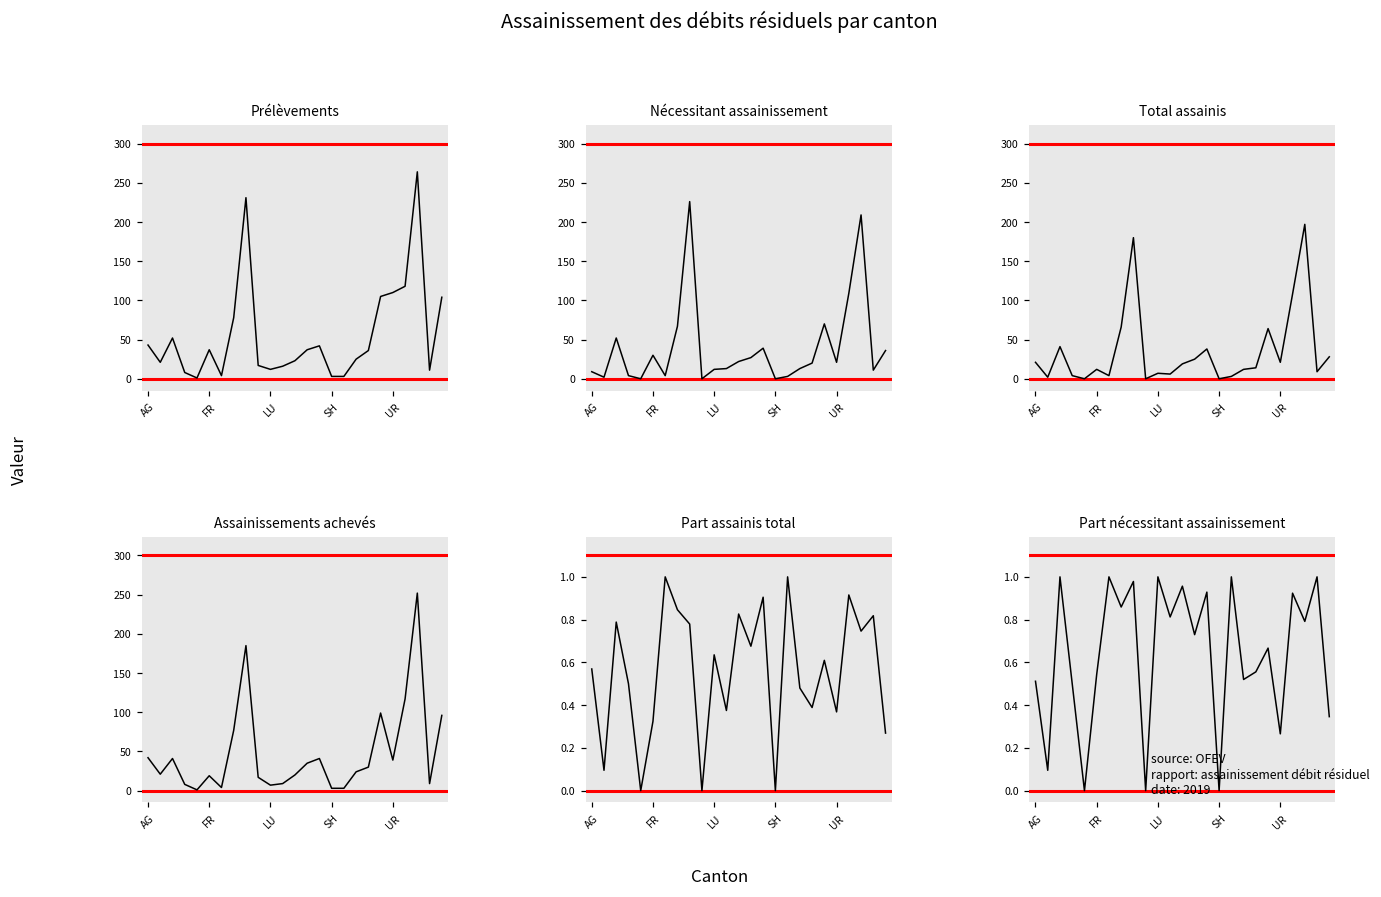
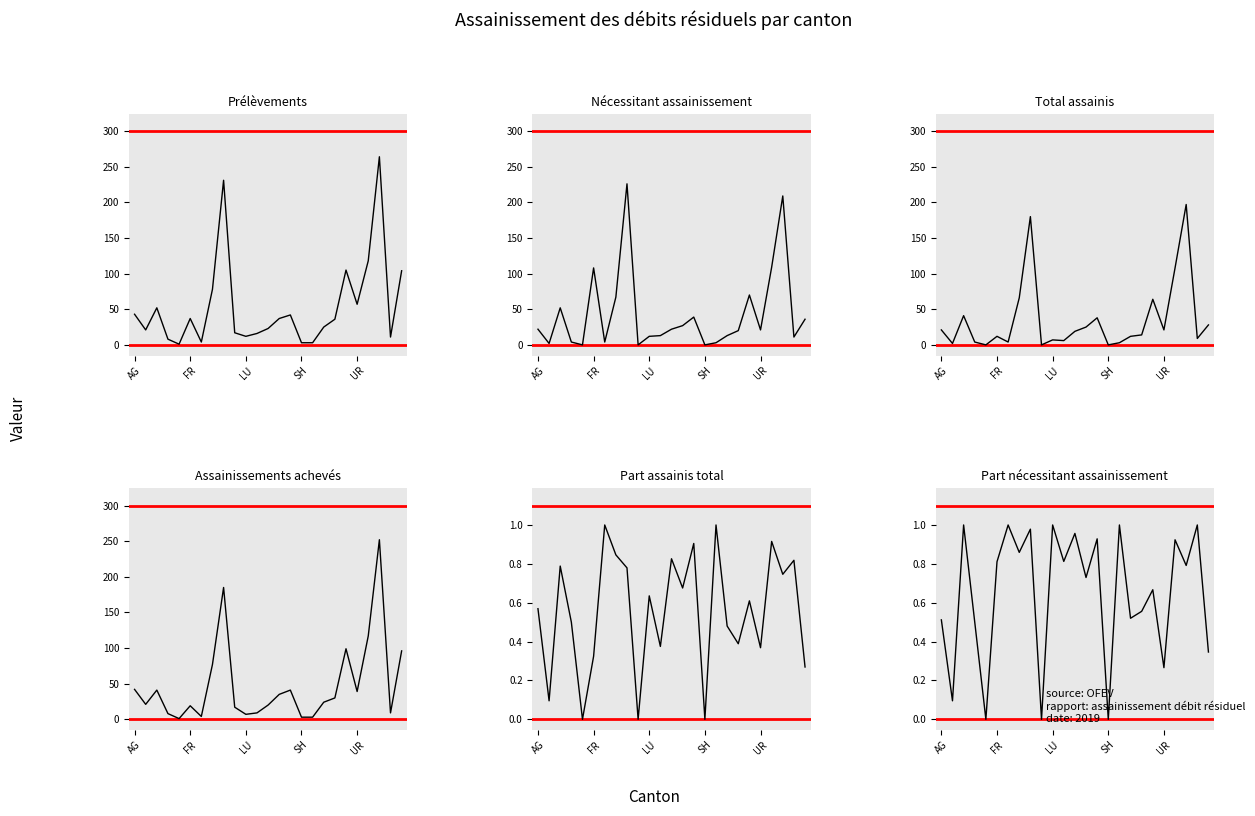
  {
    "Prélèvements": {
      "AG": 40,
      "FR": 40,
      "LU": 10,
      "SH": 0,
-     "UR": 110
+     "UR": 60
    },
    "Nécessitant assainissement": {
-     "AG": 10,
-     "FR": 30,
+     "AG": 20,
+     "FR": 110,
      "LU": 10,
      "SH": 0,
      "UR": 20
    },
    "Total assainis": {
      "AG": 20,
      "FR": 10,
      "LU": 10,
      "SH": 0,
      "UR": 20
    },
    "Assainissements achevés": {
      "AG": 40,
      "FR": 20,
      "LU": 10,
      "SH": 0,
      "UR": 40
    },
    "Part assainis total": {
      "AG": 0.57,
      "FR": 0.32,
      "LU": 0.64,
      "SH": 0.00,
      "UR": 0.37
    },
    "Part nécessitant assainissement": {
      "AG": 0.51,
-     "FR": 0.54,
+     "FR": 0.81,
      "LU": 1.00,
      "SH": 0.00,
      "UR": 0.27
    }
  }
